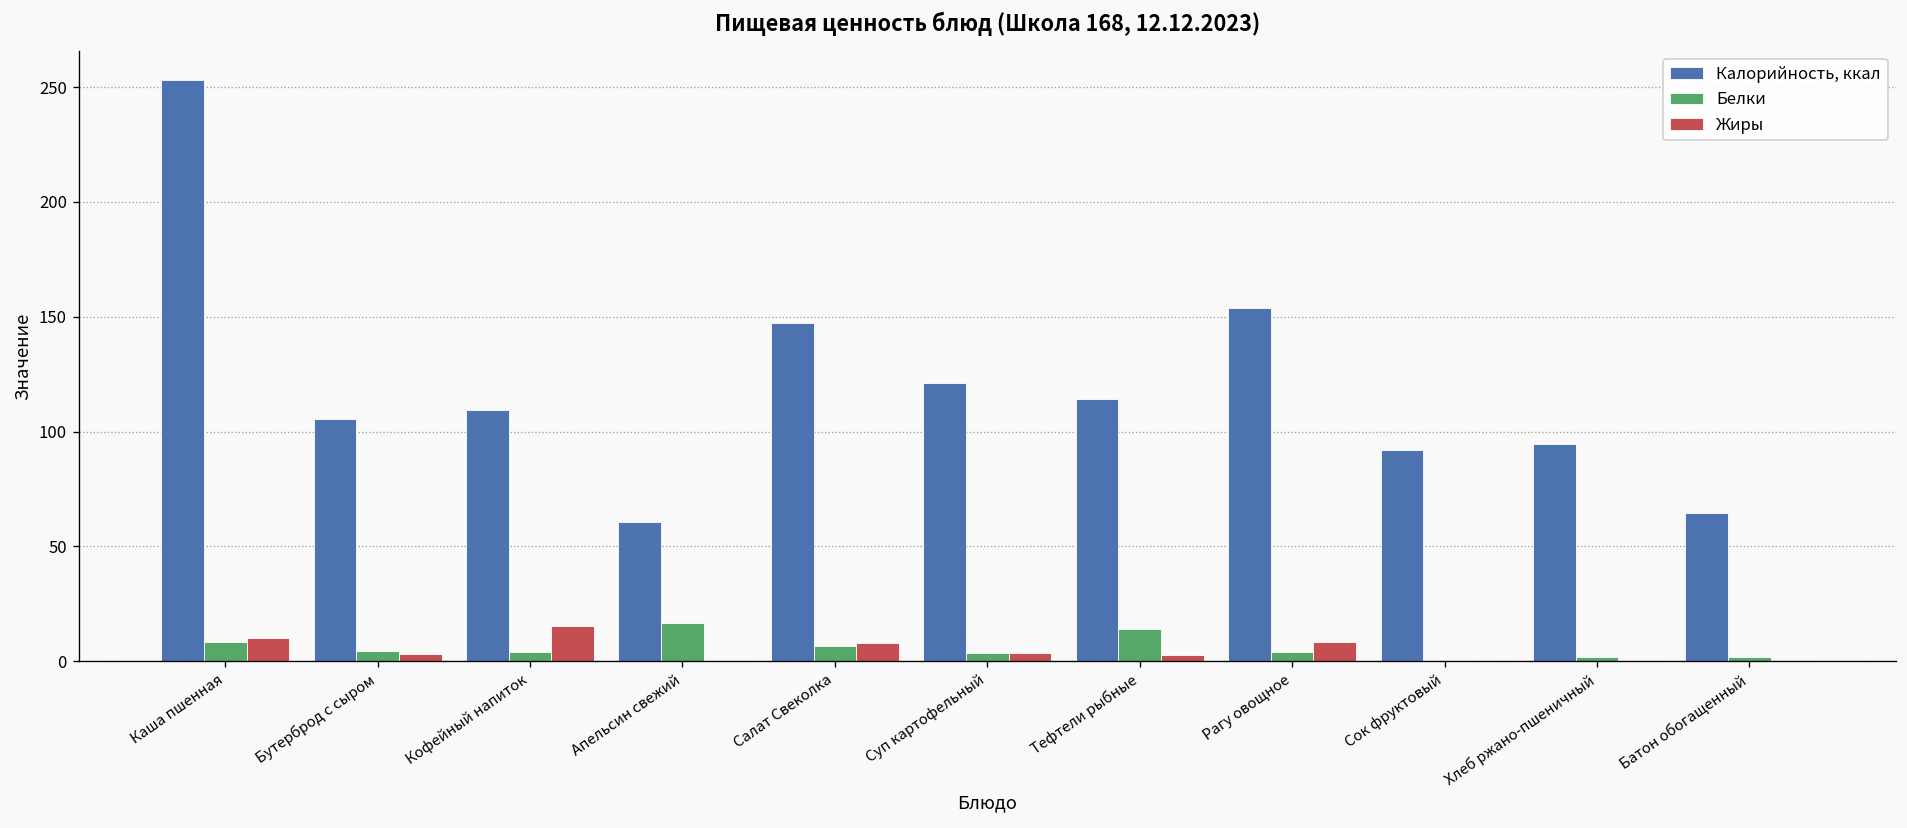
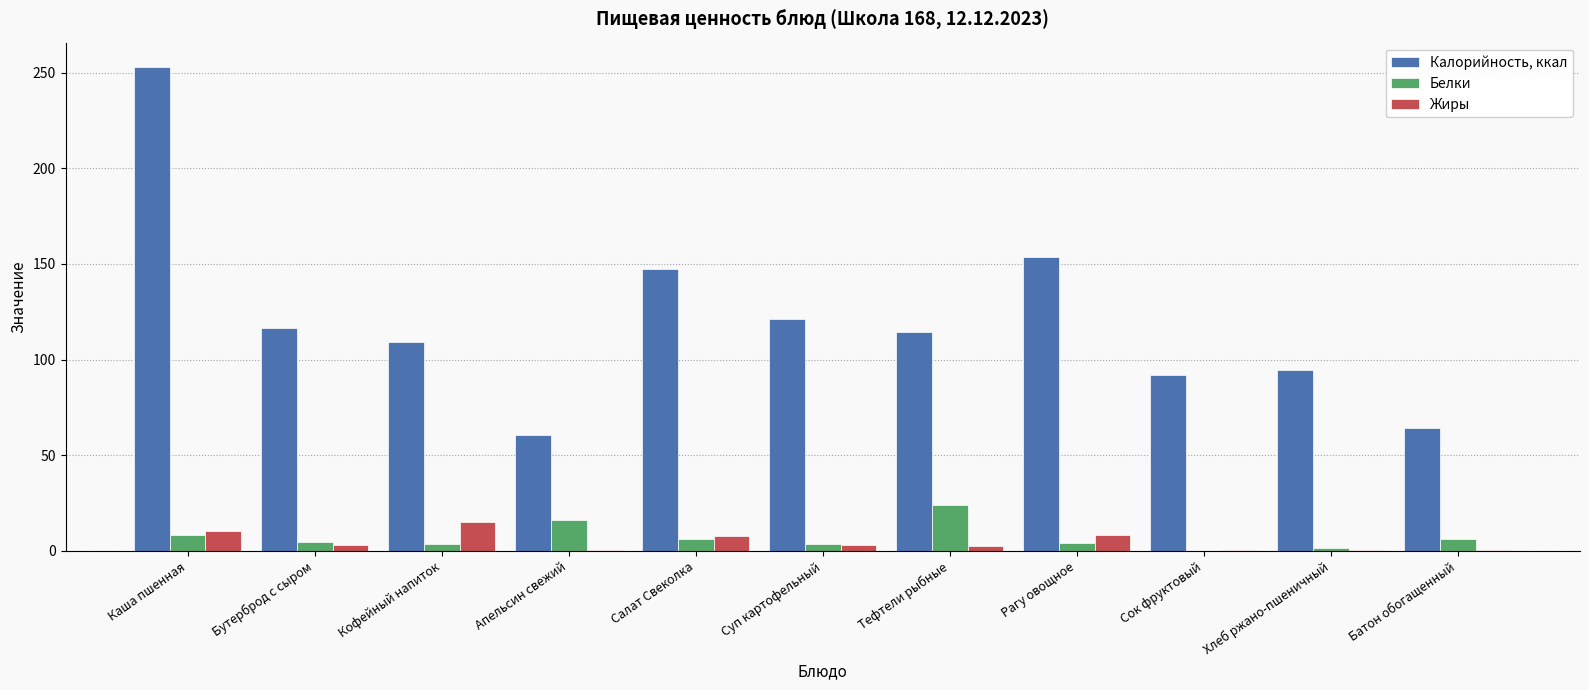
  {
    "Калорийность, ккал": {
      "Каша пшенная": 253,
-     "Бутерброд с сыром": 105,
+     "Бутерброд с сыром": 117,
      "Кофейный напиток": 109,
      "Апельсин свежий": 60,
      "Салат Свеколка": 147,
      "Суп картофельный": 121,
      "Тефтели рыбные": 114,
      "Рагу овощное": 154,
      "Сок фруктовый": 92,
      "Хлеб ржано-пшеничный": 94,
      "Батон обогащенный": 64
    },
    "Белки": {
      "Каша пшенная": 9,
      "Бутерброд с сыром": 5,
      "Кофейный напиток": 4,
      "Апельсин свежий": 16,
      "Салат Свеколка": 6,
      "Суп картофельный": 4,
-     "Тефтели рыбные": 14,
+     "Тефтели рыбные": 24,
      "Рагу овощное": 4,
      "Хлеб ржано-пшеничный": 2,
-     "Батон обогащенный": 2
+     "Батон обогащенный": 6
    },
    "Жиры": {
      "Каша пшенная": 10,
      "Бутерброд с сыром": 3,
      "Кофейный напиток": 15,
      "Салат Свеколка": 8,
      "Суп картофельный": 3,
      "Тефтели рыбные": 3,
      "Рагу овощное": 8
    }
  }
